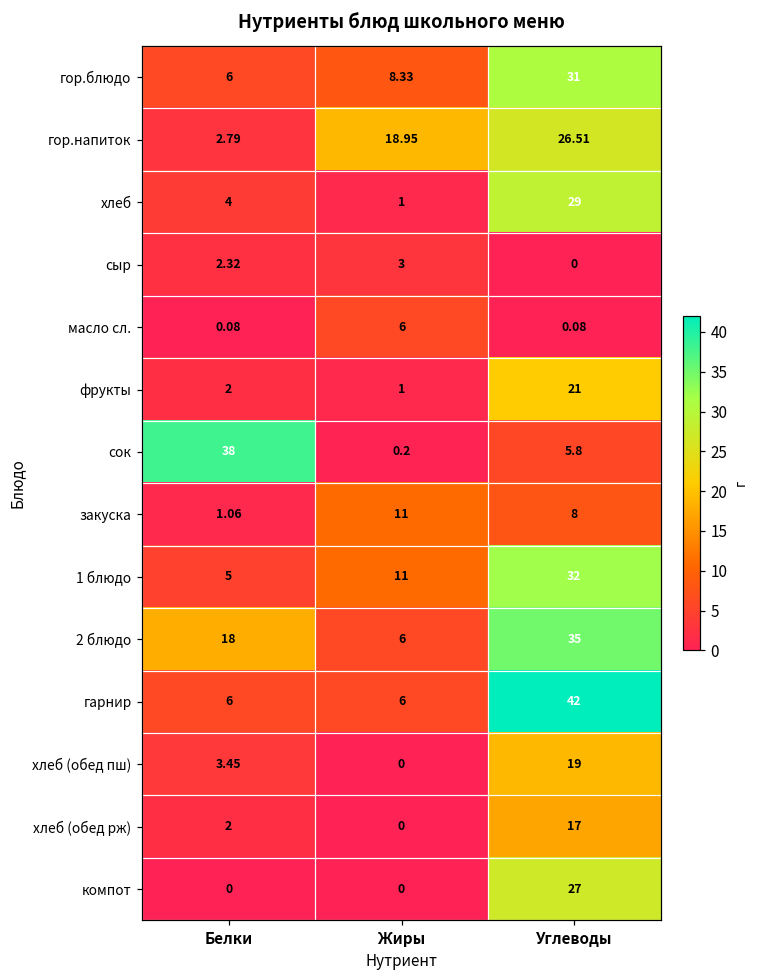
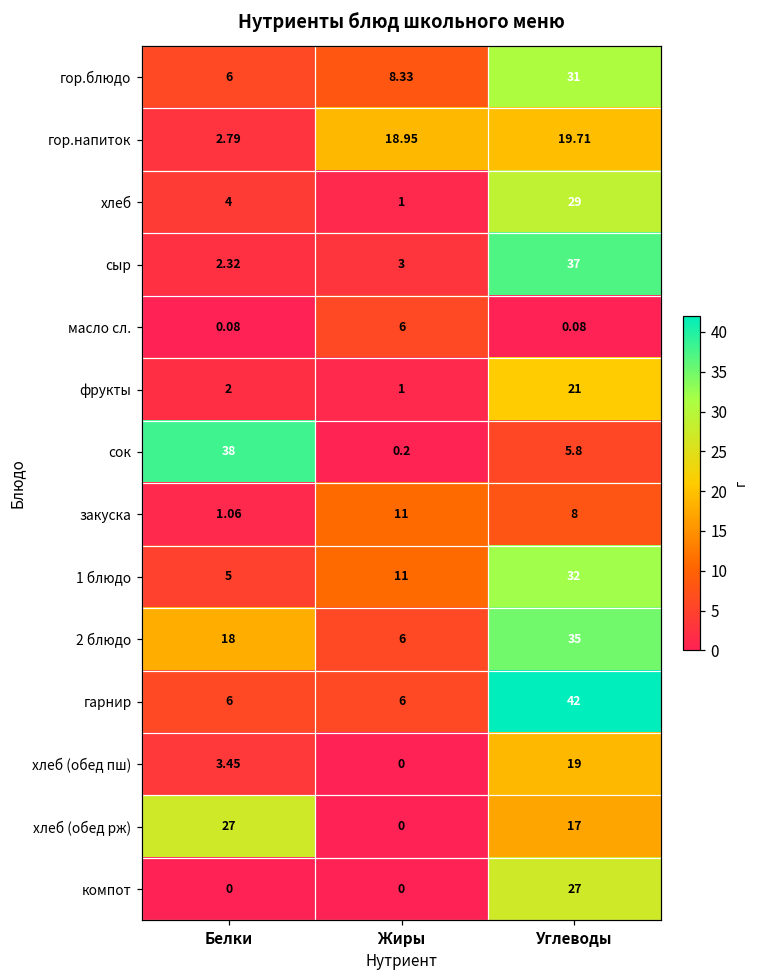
  {
    "гор.блюдо": {
      "Белки": 6,
      "Жиры": 8.33,
      "Углеводы": 31
    },
    "гор.напиток": {
      "Белки": 2.79,
      "Жиры": 18.95,
-     "Углеводы": 26.51
+     "Углеводы": 19.71
    },
    "хлеб": {
      "Белки": 4,
      "Жиры": 1,
      "Углеводы": 29
    },
    "сыр": {
      "Белки": 2.32,
      "Жиры": 3,
-     "Углеводы": 0
+     "Углеводы": 37
    },
    "масло сл.": {
      "Белки": 0.08,
      "Жиры": 6,
      "Углеводы": 0.08
    },
    "фрукты": {
      "Белки": 2,
      "Жиры": 1,
      "Углеводы": 21
    },
    "сок": {
      "Белки": 38,
      "Жиры": 0.2,
      "Углеводы": 5.8
    },
    "закуска": {
      "Белки": 1.06,
      "Жиры": 11,
      "Углеводы": 8
    },
    "1 блюдо": {
      "Белки": 5,
      "Жиры": 11,
      "Углеводы": 32
    },
    "2 блюдо": {
      "Белки": 18,
      "Жиры": 6,
      "Углеводы": 35
    },
    "гарнир": {
      "Белки": 6,
      "Жиры": 6,
      "Углеводы": 42
    },
    "хлеб (обед пш)": {
      "Белки": 3.45,
      "Жиры": 0,
      "Углеводы": 19
    },
    "хлеб (обед рж)": {
-     "Белки": 2,
+     "Белки": 27,
      "Жиры": 0,
      "Углеводы": 17
    },
    "компот": {
      "Белки": 0,
      "Жиры": 0,
      "Углеводы": 27
    }
  }
